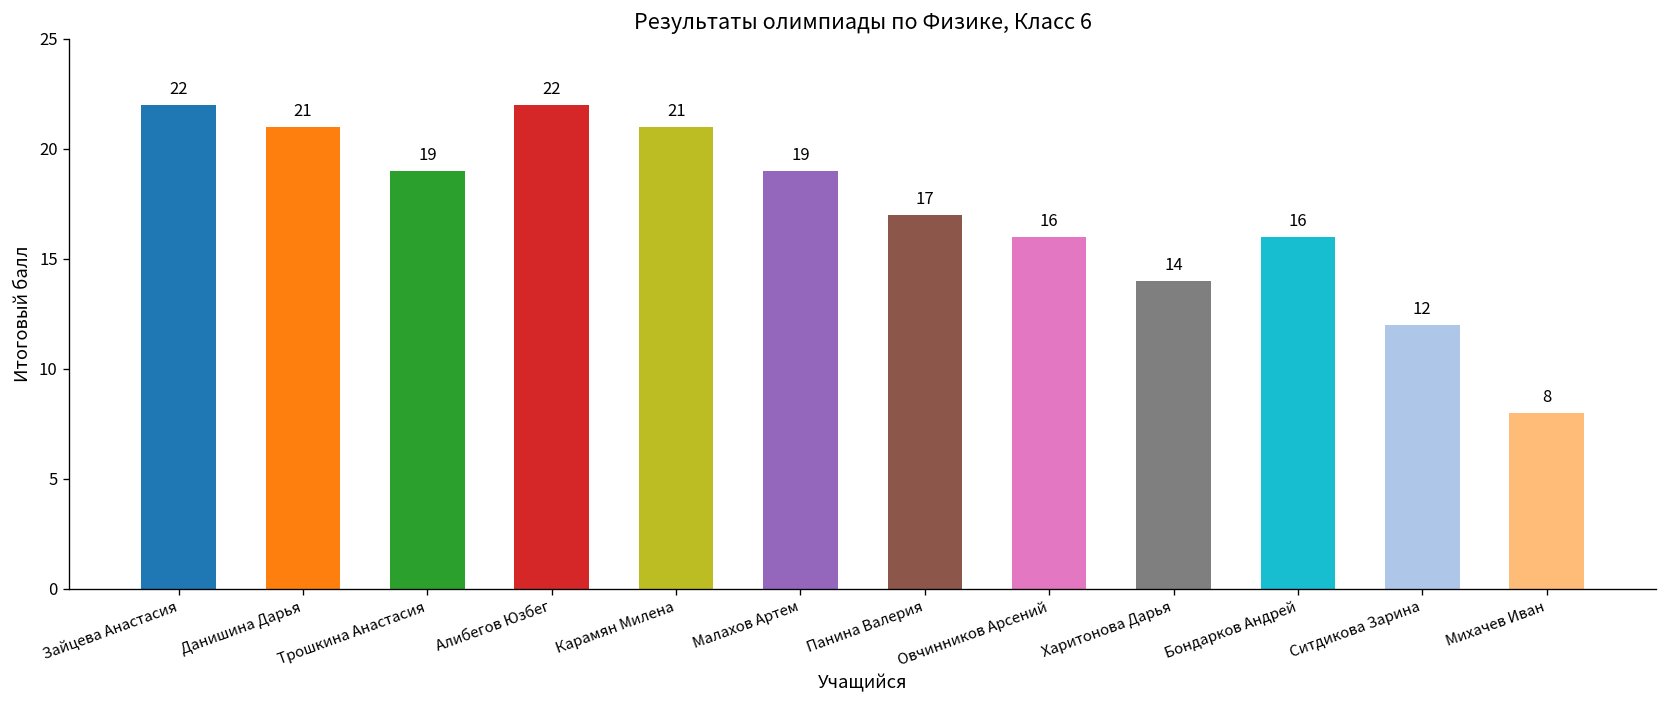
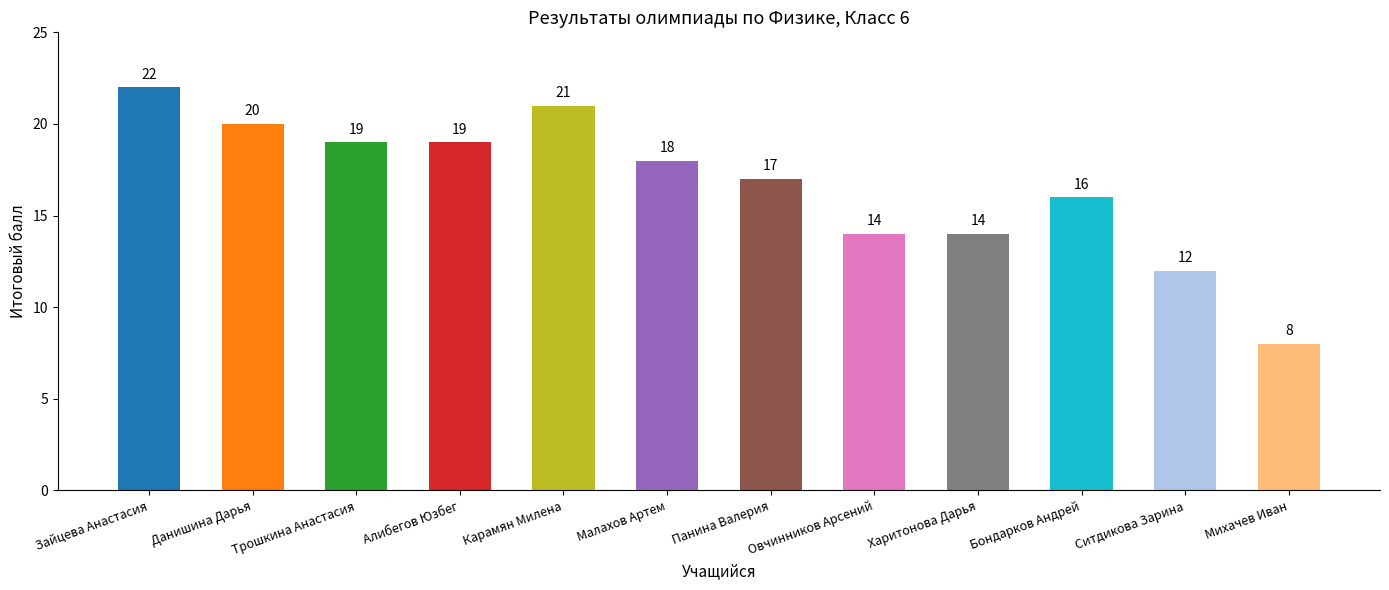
  {
    "Зайцева Анастасия": 22,
-   "Данишина Дарья": 21,
+   "Данишина Дарья": 20,
    "Трошкина Анастасия": 19,
-   "Алибегов Юзбег": 22,
+   "Алибегов Юзбег": 19,
    "Карамян Милена": 21,
-   "Малахов Артем": 19,
+   "Малахов Артем": 18,
    "Панина Валерия": 17,
-   "Овчинников Арсений": 16,
+   "Овчинников Арсений": 14,
    "Харитонова Дарья": 14,
    "Бондарков Андрей": 16,
    "Ситдикова Зарина": 12,
    "Михачев Иван": 8
  }
